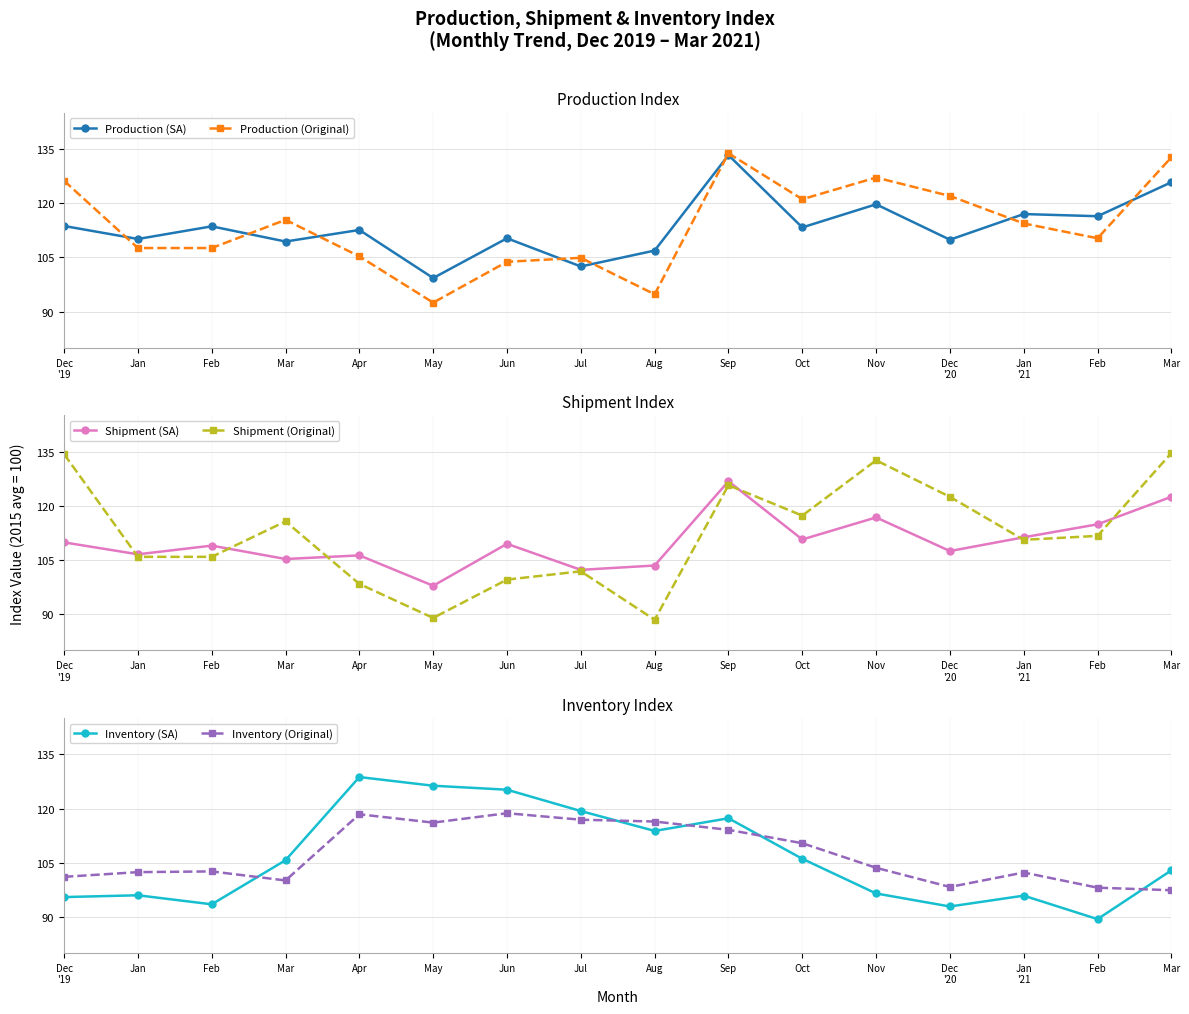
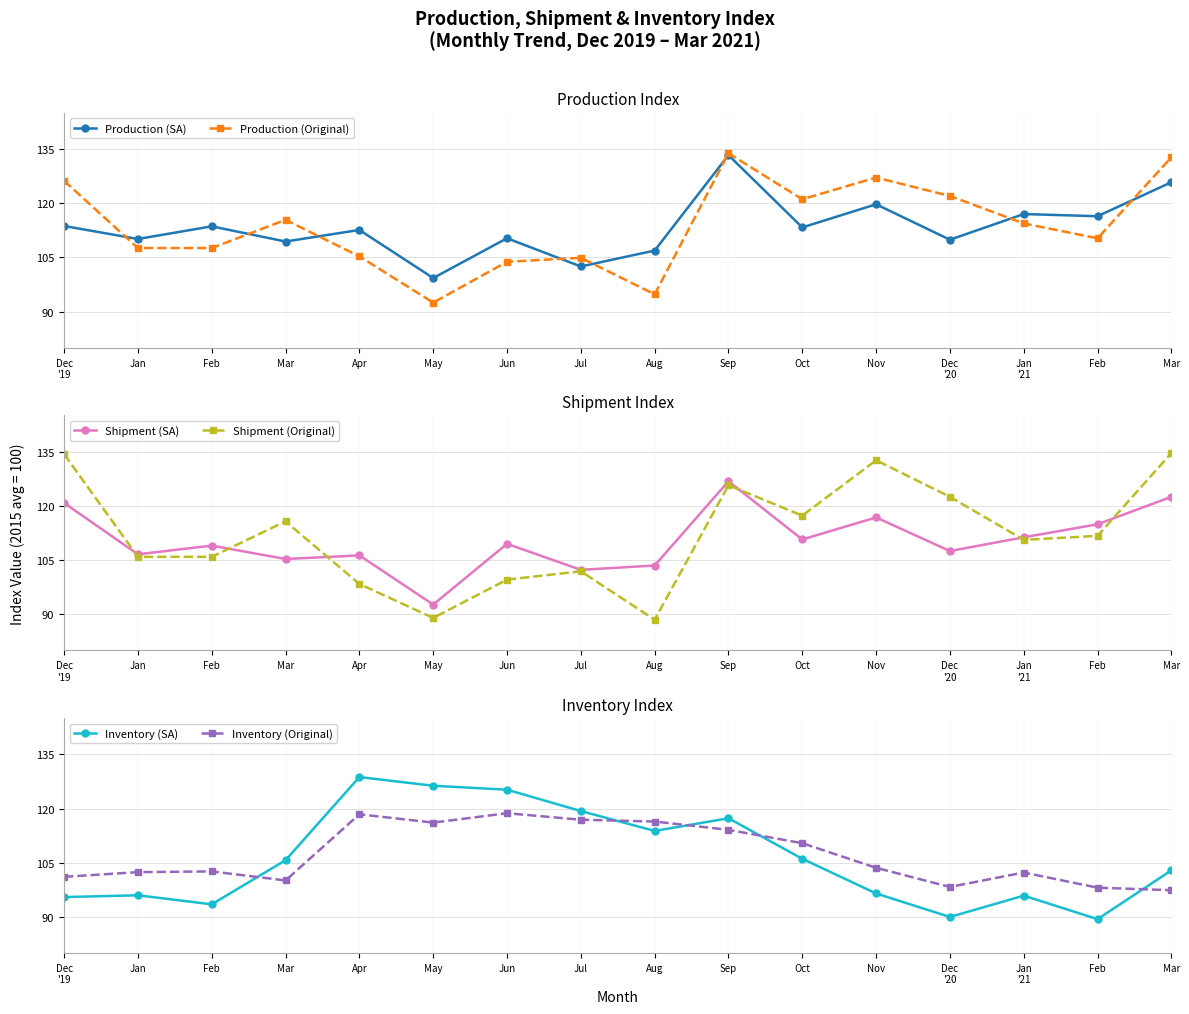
  {
    "Production Index": {
      "Production (SA)": {
        "Dec '19": 114,
        "Jan": 110,
        "Apr": 113,
        "May": 99,
        "Jun": 110,
        "Jul": 103,
        "Aug": 107,
        "Oct": 113,
        "Nov": 120,
        "Dec '20": 110,
        "Jan '21": 117
      },
      "Production (Original)": {
        "Dec '19": 126,
        "Jan": 108,
        "Apr": 105,
        "May": 93,
        "Jun": 104,
        "Jul": 105,
        "Aug": 95,
        "Oct": 121,
        "Nov": 127,
        "Dec '20": 122,
        "Jan '21": 114
      }
    },
    "Shipment Index": {
      "Shipment (SA)": {
-       "Dec '19": 110,
+       "Dec '19": 121,
        "Apr": 106,
-       "May": 98,
+       "May": 93,
        "Jun": 110,
        "Aug": 104,
        "Sep": 127,
        "Oct": 111,
        "Nov": 117,
        "Dec '20": 108
      },
      "Shipment (Original)": {
        "Dec '19": 134,
        "Apr": 98,
        "May": 89,
        "Jun": 100,
        "Aug": 89,
        "Sep": 126,
        "Oct": 117,
        "Nov": 133,
        "Dec '20": 123
      }
    },
    "Inventory Index": {
      "Inventory (SA)": {
        "Dec '19": 96,
        "Jan": 96,
        "Apr": 129,
        "May": 126,
        "Jun": 125,
        "Jul": 119,
        "Aug": 114,
        "Sep": 117,
        "Oct": 106,
        "Nov": 97,
-       "Dec '20": 93,
+       "Dec '20": 90,
        "Jan '21": 96
      },
      "Inventory (Original)": {
        "Dec '19": 101,
        "Jan": 102,
        "Apr": 118,
        "May": 116,
        "Jun": 119,
        "Jul": 117,
        "Aug": 116,
        "Sep": 114,
        "Oct": 110,
        "Nov": 104,
        "Dec '20": 98,
        "Jan '21": 102
      }
    }
  }
